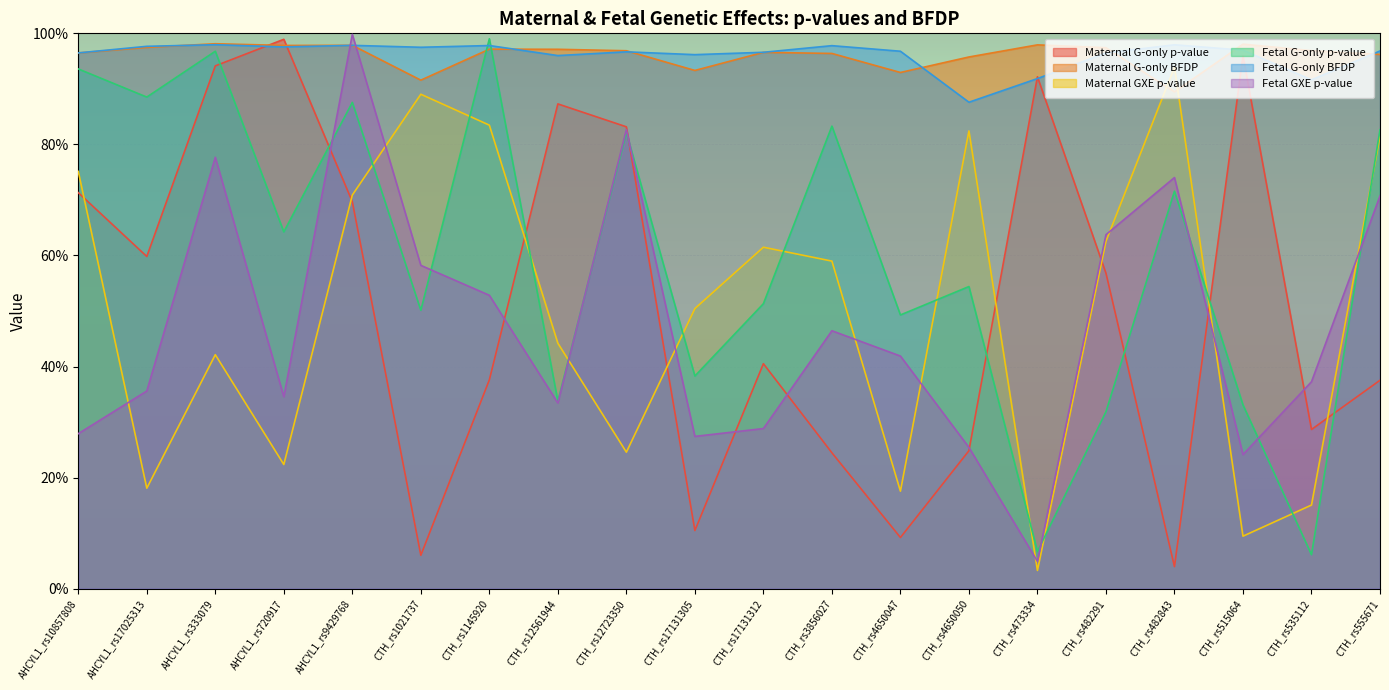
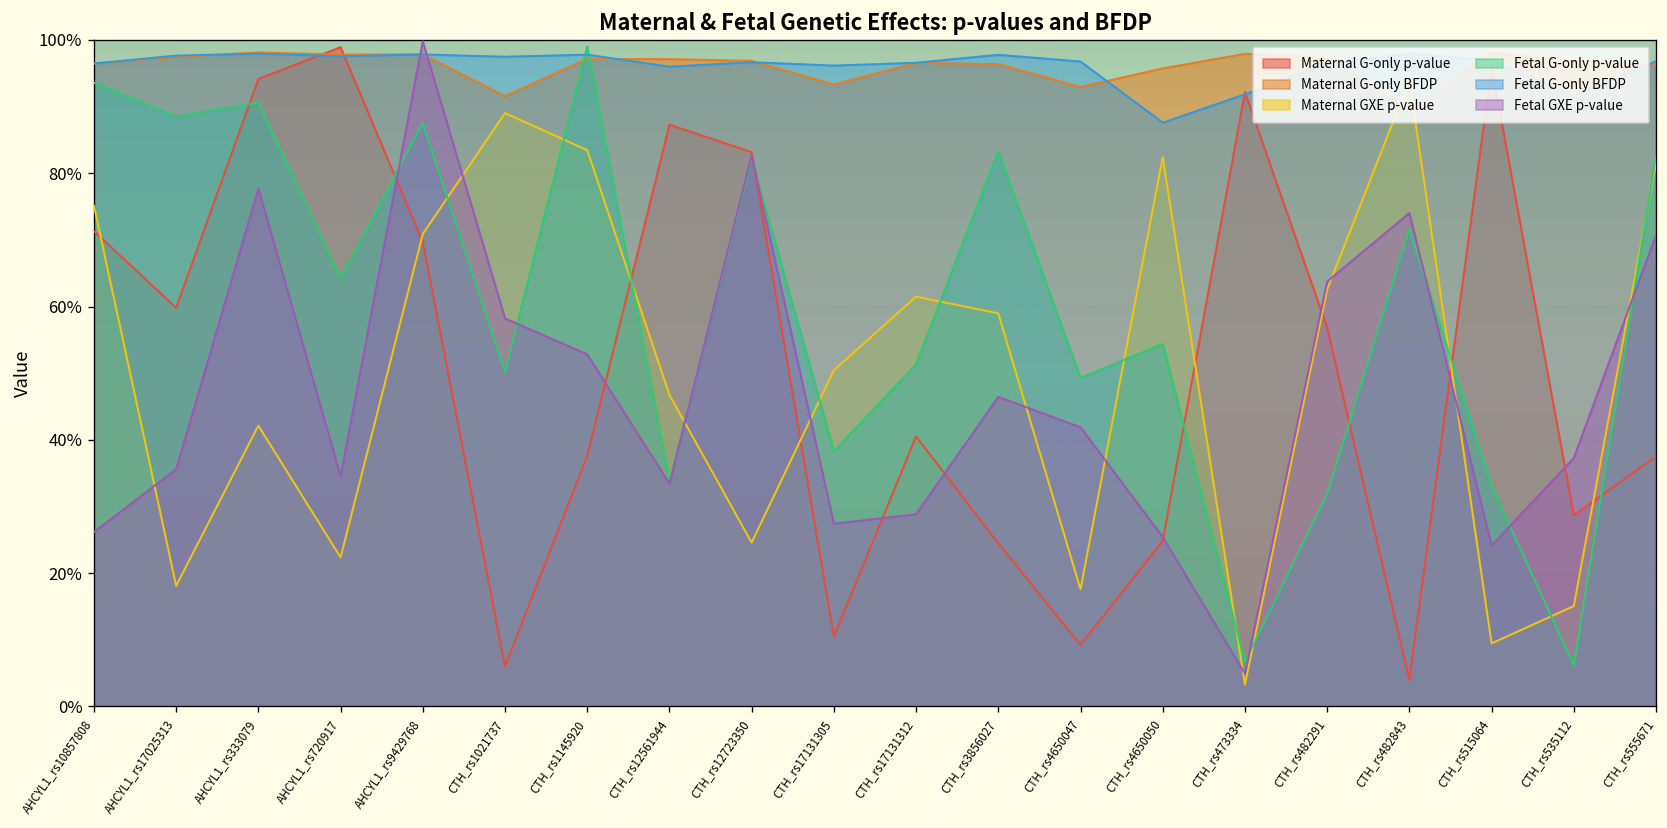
  {
    "Maternal GXE p-value": {
      "AHCYL1_rs10857808": "75%",
      "AHCYL1_rs17025313": "18%",
      "AHCYL1_rs333079": "42%",
      "AHCYL1_rs720917": "22%",
      "AHCYL1_rs9429768": "71%",
      "CTH_rs1021737": "89%",
      "CTH_rs1145920": "83%",
-     "CTH_rs12561944": "44%",
+     "CTH_rs12561944": "47%",
      "CTH_rs12723350": "25%",
      "CTH_rs17131305": "50%",
      "CTH_rs17131312": "61%",
      "CTH_rs3856027": "59%",
      "CTH_rs4650047": "18%",
      "CTH_rs4650050": "82%",
      "CTH_rs473334": "3%",
      "CTH_rs482291": "63%",
      "CTH_rs515064": "9%",
      "CTH_rs535112": "15%",
      "CTH_rs555671": "81%"
    },
    "Fetal G-only p-value": {
      "AHCYL1_rs10857808": "94%",
      "AHCYL1_rs17025313": "89%",
-     "AHCYL1_rs333079": "97%",
+     "AHCYL1_rs333079": "91%",
      "AHCYL1_rs720917": "64%",
      "AHCYL1_rs9429768": "88%",
      "CTH_rs1021737": "50%",
      "CTH_rs1145920": "99%",
      "CTH_rs12723350": "82%",
      "CTH_rs17131305": "38%",
      "CTH_rs17131312": "51%",
      "CTH_rs3856027": "83%",
      "CTH_rs4650047": "49%",
      "CTH_rs4650050": "54%",
      "CTH_rs473334": "7%",
      "CTH_rs482291": "32%",
      "CTH_rs482843": "72%",
      "CTH_rs515064": "33%",
      "CTH_rs535112": "6%",
      "CTH_rs555671": "83%"
    },
    "Fetal G-only BFDP": {
      "CTH_rs1021737": "97%",
      "CTH_rs1145920": "98%",
      "CTH_rs12561944": "96%",
      "CTH_rs17131305": "96%",
      "CTH_rs3856027": "98%",
      "CTH_rs4650047": "97%",
      "CTH_rs4650050": "88%",
      "CTH_rs555671": "97%"
    },
    "Fetal GXE p-value": {
-     "AHCYL1_rs10857808": "28%",
+     "AHCYL1_rs10857808": "26%",
      "AHCYL1_rs17025313": "36%",
      "AHCYL1_rs333079": "78%",
      "AHCYL1_rs720917": "35%",
      "AHCYL1_rs9429768": "100%",
      "CTH_rs1021737": "58%",
      "CTH_rs1145920": "53%",
      "CTH_rs12723350": "83%",
      "CTH_rs17131305": "27%",
      "CTH_rs17131312": "29%",
      "CTH_rs3856027": "46%",
      "CTH_rs4650047": "42%",
      "CTH_rs4650050": "25%",
      "CTH_rs473334": "5%",
      "CTH_rs482291": "64%",
      "CTH_rs482843": "74%",
      "CTH_rs515064": "24%",
      "CTH_rs535112": "37%",
      "CTH_rs555671": "71%"
    }
  }
